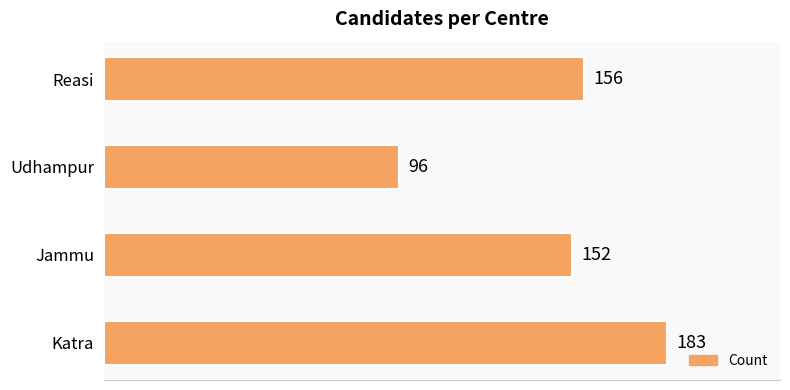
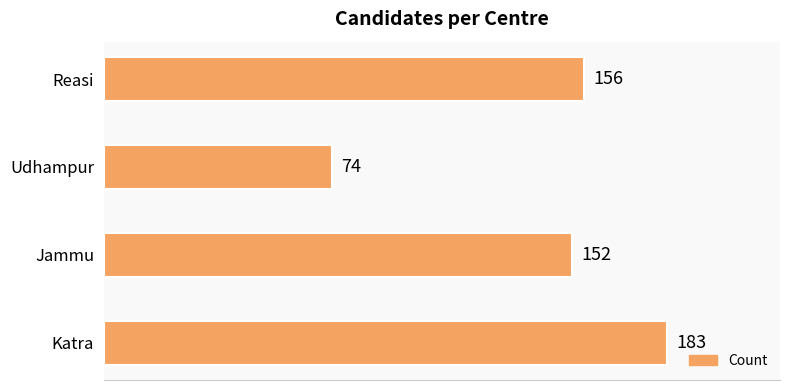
  {
    "Reasi": 156,
-   "Udhampur": 96,
+   "Udhampur": 74,
    "Jammu": 152,
    "Katra": 183
  }
